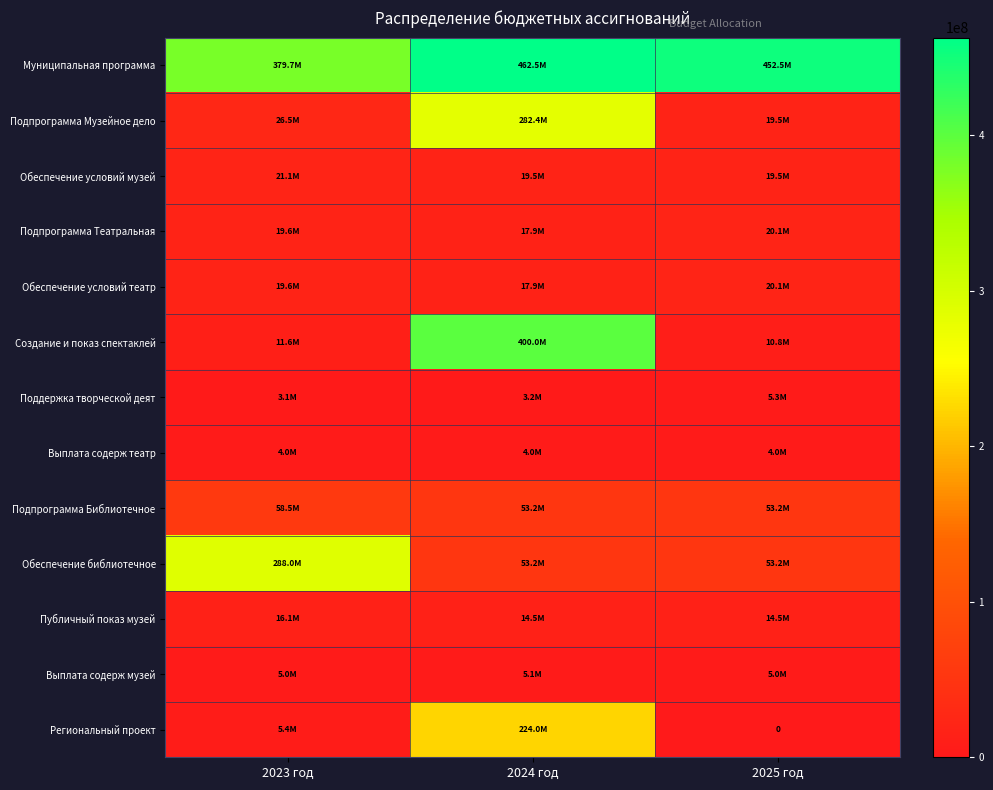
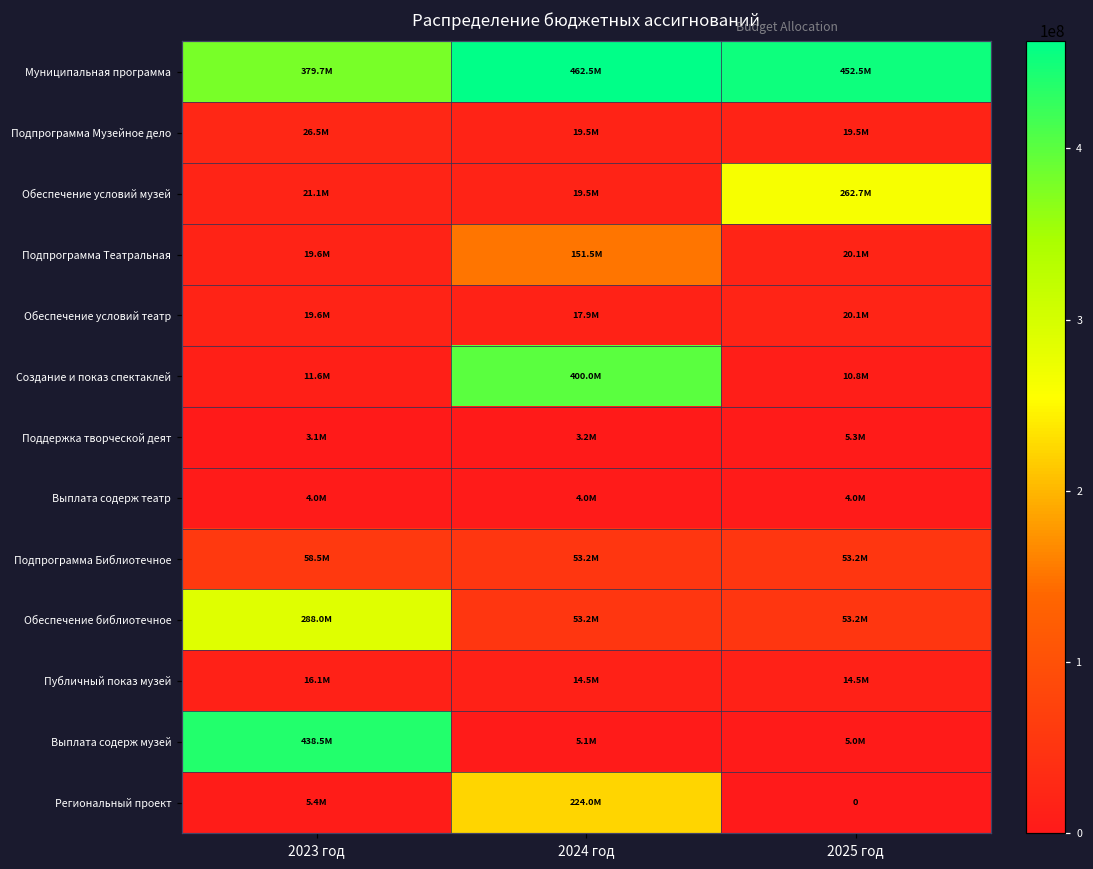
  {
    "Муниципальная программа": {
      "2023 год": "379.7M",
      "2024 год": "462.5M",
      "2025 год": "452.5M"
    },
    "Подпрограмма Музейное дело": {
      "2023 год": "26.5M",
-     "2024 год": "282.4M",
+     "2024 год": "19.5M",
      "2025 год": "19.5M"
    },
    "Обеспечение условий музей": {
      "2023 год": "21.1M",
      "2024 год": "19.5M",
-     "2025 год": "19.5M"
+     "2025 год": "262.7M"
    },
    "Подпрограмма Театральная": {
      "2023 год": "19.6M",
-     "2024 год": "17.9M",
+     "2024 год": "151.5M",
      "2025 год": "20.1M"
    },
    "Обеспечение условий театр": {
      "2023 год": "19.6M",
      "2024 год": "17.9M",
      "2025 год": "20.1M"
    },
    "Создание и показ спектаклей": {
      "2023 год": "11.6M",
      "2024 год": "400.0M",
      "2025 год": "10.8M"
    },
    "Поддержка творческой деят": {
      "2023 год": "3.1M",
      "2024 год": "3.2M",
      "2025 год": "5.3M"
    },
    "Выплата содерж театр": {
      "2023 год": "4.0M",
      "2024 год": "4.0M",
      "2025 год": "4.0M"
    },
    "Подпрограмма Библиотечное": {
      "2023 год": "58.5M",
      "2024 год": "53.2M",
      "2025 год": "53.2M"
    },
    "Обеспечение библиотечное": {
      "2023 год": "288.0M",
      "2024 год": "53.2M",
      "2025 год": "53.2M"
    },
    "Публичный показ музей": {
      "2023 год": "16.1M",
      "2024 год": "14.5M",
      "2025 год": "14.5M"
    },
    "Выплата содерж музей": {
-     "2023 год": "5.0M",
+     "2023 год": "438.5M",
      "2024 год": "5.1M",
      "2025 год": "5.0M"
    },
    "Региональный проект": {
      "2023 год": "5.4M",
      "2024 год": "224.0M",
      "2025 год": "0"
    }
  }
